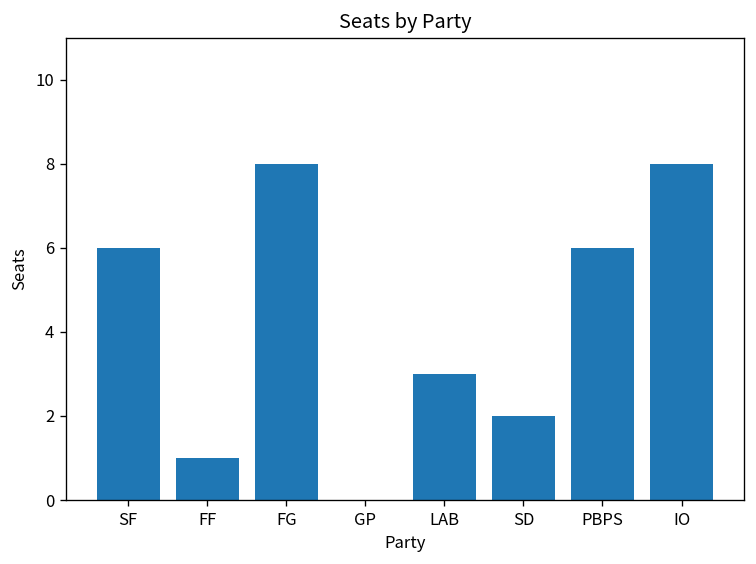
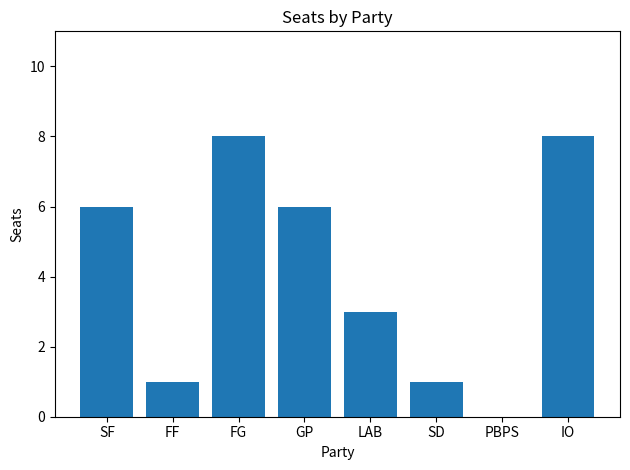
  {
    "SF": 6,
    "FF": 1,
    "FG": 8,
-   "GP": 0,
+   "GP": 6,
    "LAB": 3,
-   "SD": 2,
-   "PBPS": 6,
+   "SD": 1,
+   "PBPS": 0,
    "IO": 8
  }
